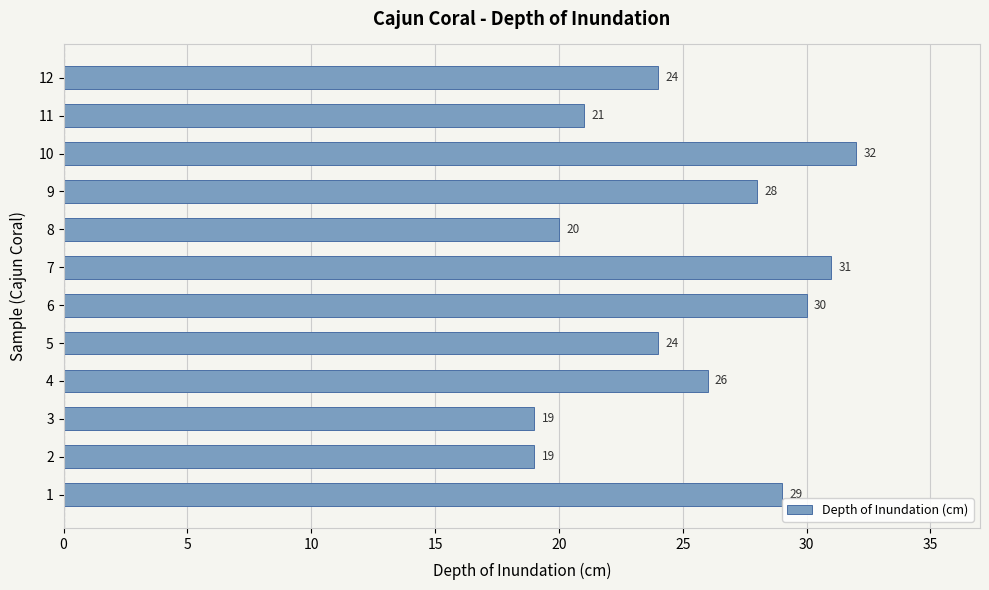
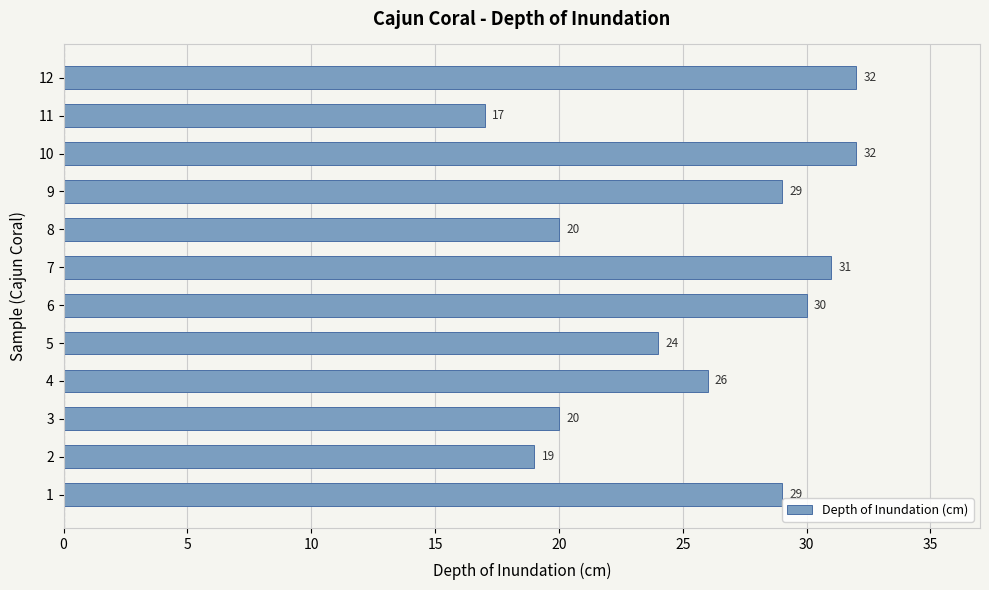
  {
-   "12": 24,
-   "11": 21,
+   "12": 32,
+   "11": 17,
    "10": 32,
-   "9": 28,
+   "9": 29,
    "8": 20,
    "7": 31,
    "6": 30,
    "5": 24,
    "4": 26,
-   "3": 19,
+   "3": 20,
    "2": 19
  }
